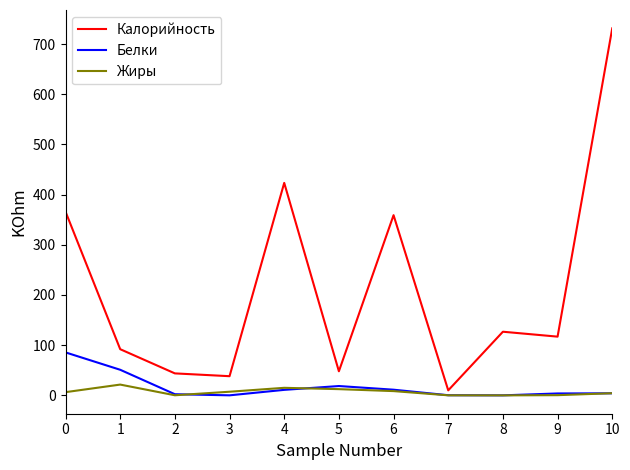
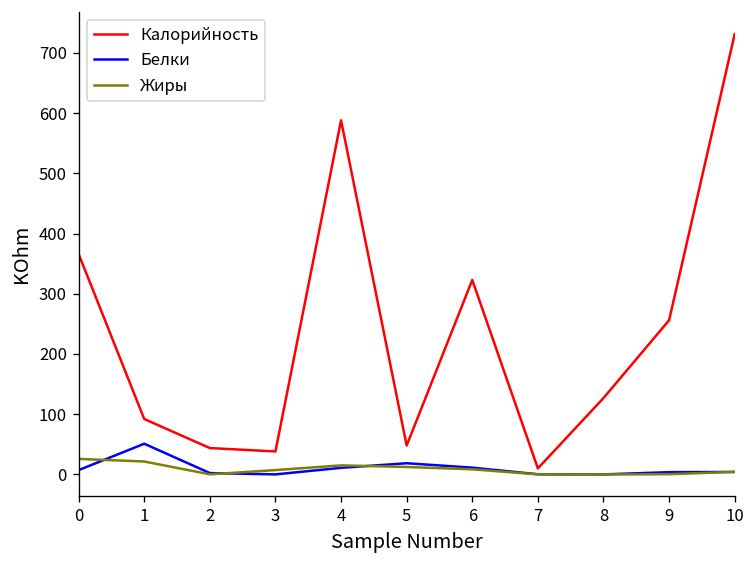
  {
    "Калорийность": {
      "0": 370,
      "1": 90,
      "2": 40,
      "3": 40,
-     "4": 420,
+     "4": 590,
      "5": 50,
-     "6": 360,
+     "6": 320,
      "7": 10,
      "8": 130,
-     "9": 120,
+     "9": 260,
      "10": 730
    },
    "Белки": {
-     "0": 90,
+     "0": 10,
      "1": 50,
      "3": 0,
      "5": 20
    },
    "Жиры": {
-     "0": 10,
+     "0": 30,
      "1": 20,
      "3": 10,
      "5": 10
    }
  }
